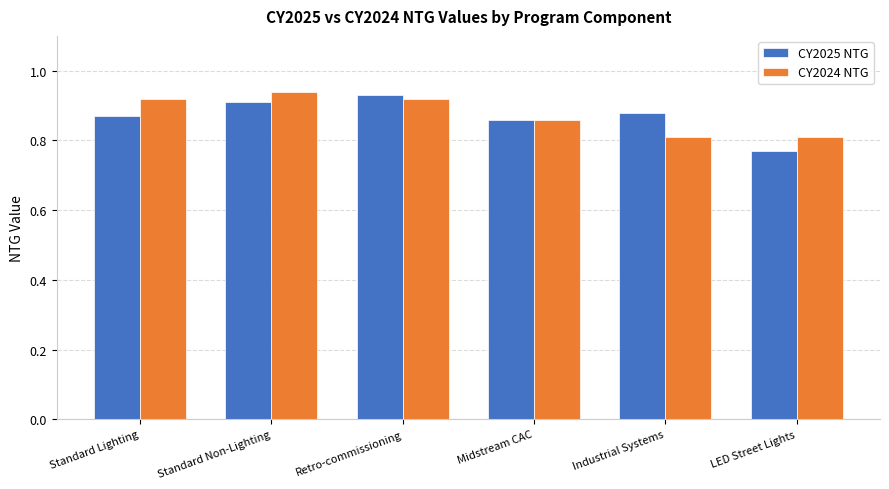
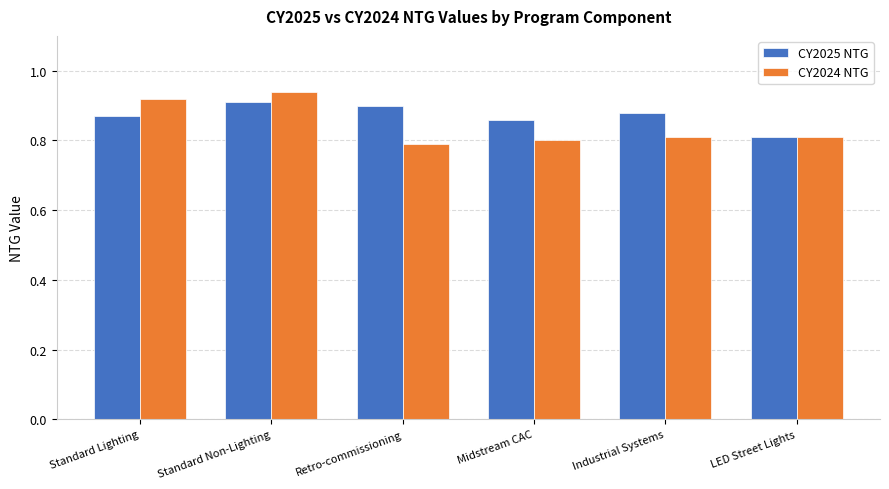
  {
    "CY2025 NTG": {
      "Standard Lighting": 0.87,
      "Standard Non-Lighting": 0.91,
-     "Retro-commissioning": 0.93,
+     "Retro-commissioning": 0.90,
      "Midstream CAC": 0.86,
      "Industrial Systems": 0.88,
-     "LED Street Lights": 0.77
+     "LED Street Lights": 0.81
    },
    "CY2024 NTG": {
      "Standard Lighting": 0.92,
      "Standard Non-Lighting": 0.94,
-     "Retro-commissioning": 0.92,
-     "Midstream CAC": 0.86,
+     "Retro-commissioning": 0.79,
+     "Midstream CAC": 0.80,
      "Industrial Systems": 0.81,
      "LED Street Lights": 0.81
    }
  }
